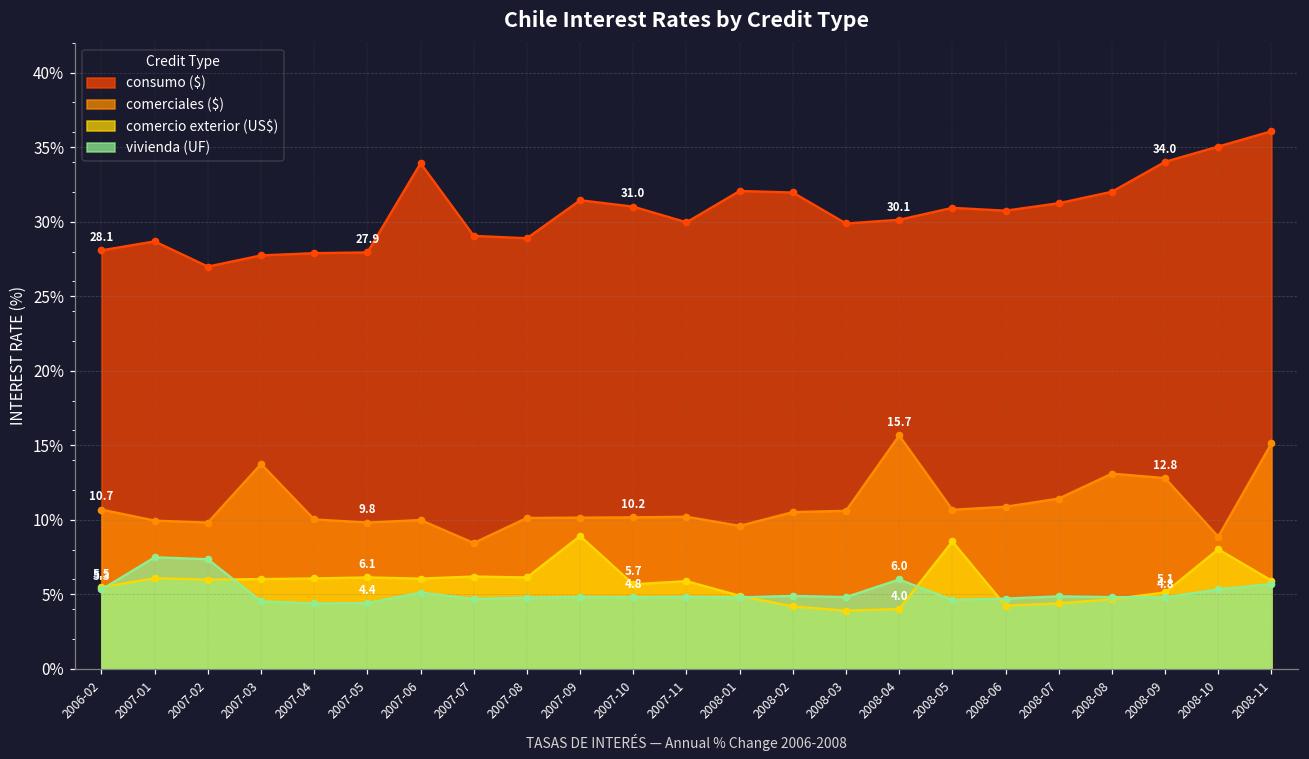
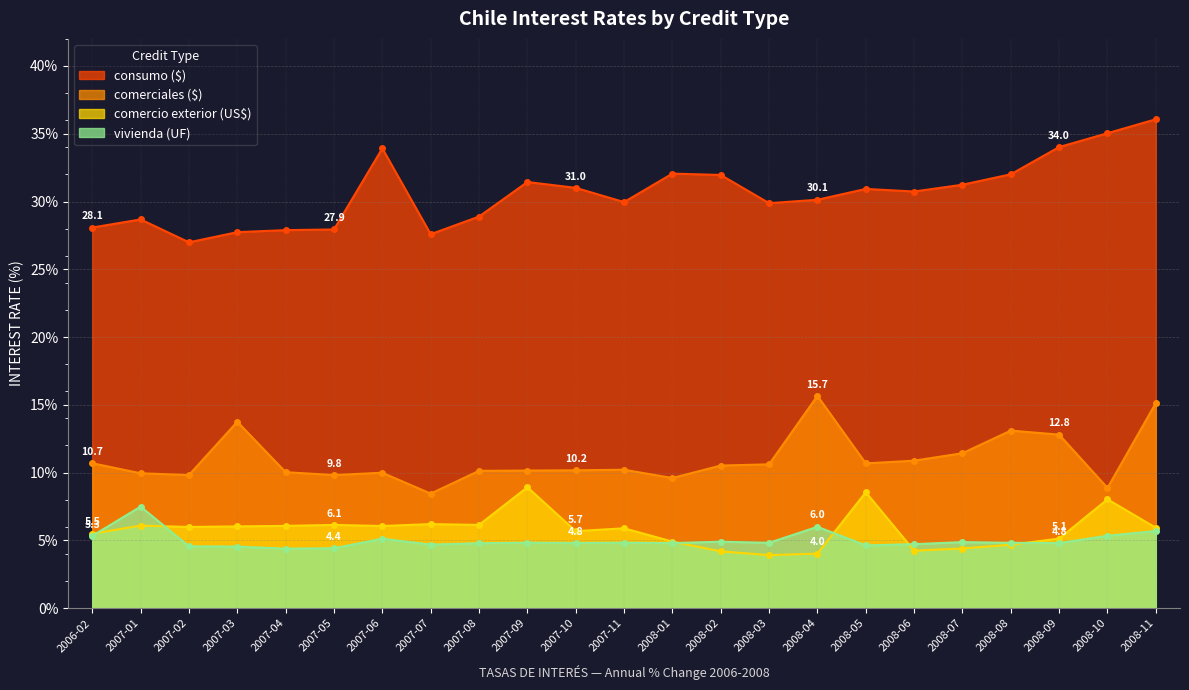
  {
    "consumo ($)": {
      "2007-01": "28.7%",
      "2007-02": "27.0%",
      "2007-03": "27.7%",
      "2007-04": "27.9%",
      "2007-06": "33.9%",
-     "2007-07": "29.1%",
+     "2007-07": "27.6%",
      "2007-08": "28.9%",
      "2007-09": "31.4%",
      "2007-11": "30.0%",
      "2008-01": "32.1%",
      "2008-02": "32.0%",
      "2008-03": "29.9%",
      "2008-05": "30.9%",
      "2008-06": "30.7%",
      "2008-07": "31.2%",
      "2008-08": "32.0%",
      "2008-10": "35.0%",
      "2008-11": "36.1%"
    },
    "comerciales ($)": {
      "2006-02": "10.7",
      "2007-05": "9.8",
      "2007-10": "10.2",
      "2008-04": "15.7",
      "2008-09": "12.8"
    },
    "comercio exterior (US$)": {
      "2007-05": "6.1",
      "2007-10": "5.7",
      "2008-04": "4.0"
    },
    "vivienda (UF)": {
      "2007-01": "7.5%",
-     "2007-02": "7.4%",
+     "2007-02": "4.6%",
      "2007-03": "4.5%",
      "2007-04": "4.4%",
      "2007-06": "5.1%",
      "2007-07": "4.7%",
      "2007-08": "4.8%",
      "2007-09": "4.8%",
      "2007-11": "4.8%",
      "2008-02": "4.9%",
      "2008-03": "4.8%",
      "2008-05": "4.6%",
      "2008-06": "4.7%",
      "2008-07": "4.9%",
      "2008-10": "5.3%",
      "2008-11": "5.7%"
    }
  }
